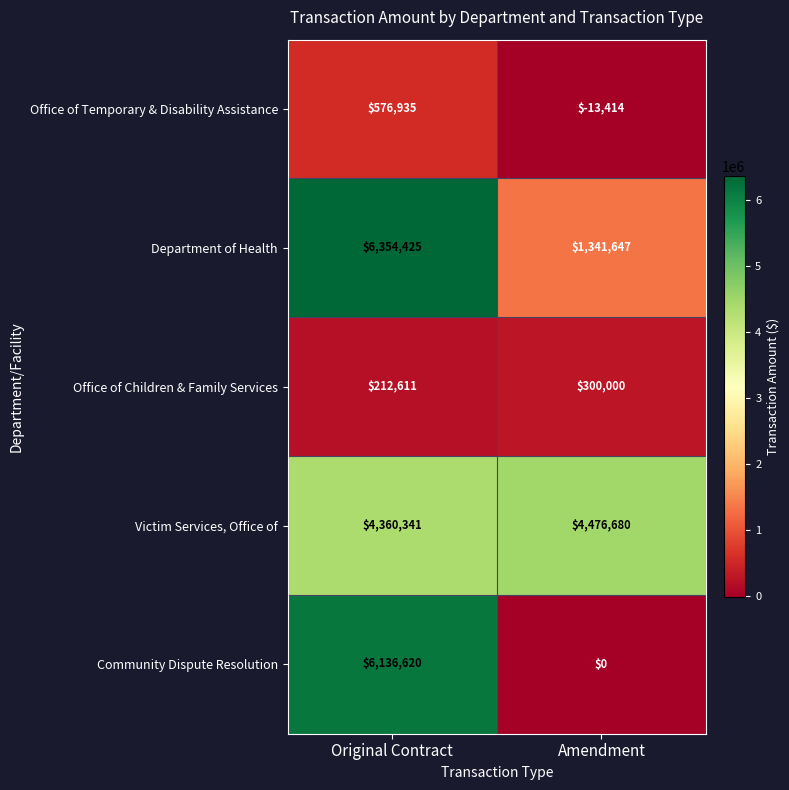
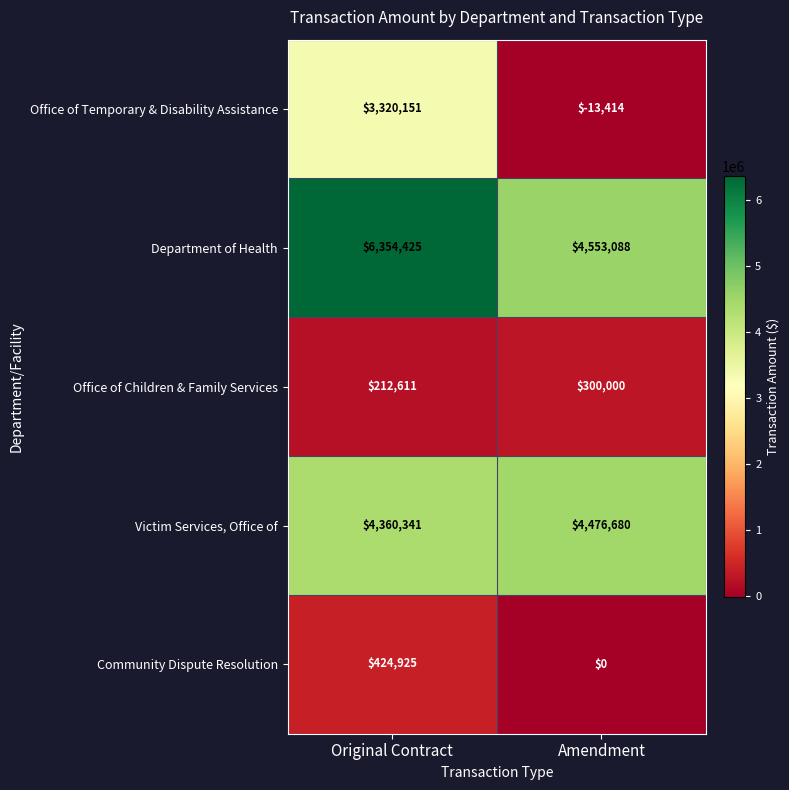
  {
    "Office of Temporary & Disability Assistance": {
-     "Original Contract": "$576,935",
+     "Original Contract": "$3,320,151",
      "Amendment": "$-13,414"
    },
    "Department of Health": {
      "Original Contract": "$6,354,425",
-     "Amendment": "$1,341,647"
+     "Amendment": "$4,553,088"
    },
    "Office of Children & Family Services": {
      "Original Contract": "$212,611",
      "Amendment": "$300,000"
    },
    "Victim Services, Office of": {
      "Original Contract": "$4,360,341",
      "Amendment": "$4,476,680"
    },
    "Community Dispute Resolution": {
-     "Original Contract": "$6,136,620",
+     "Original Contract": "$424,925",
      "Amendment": "$0"
    }
  }
